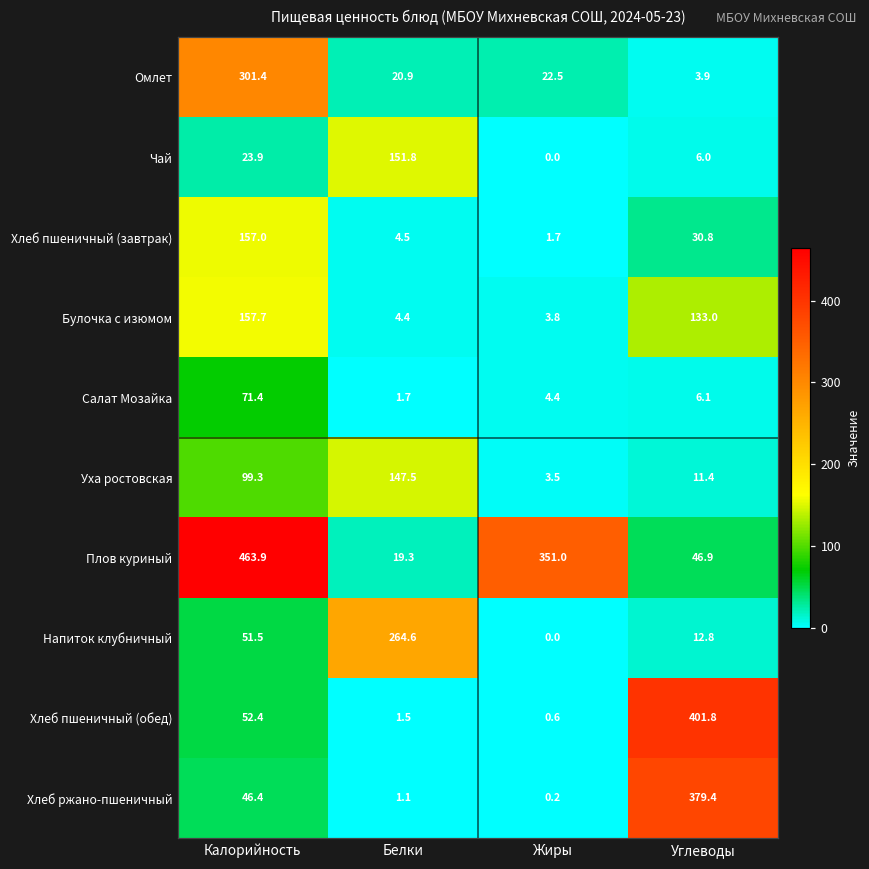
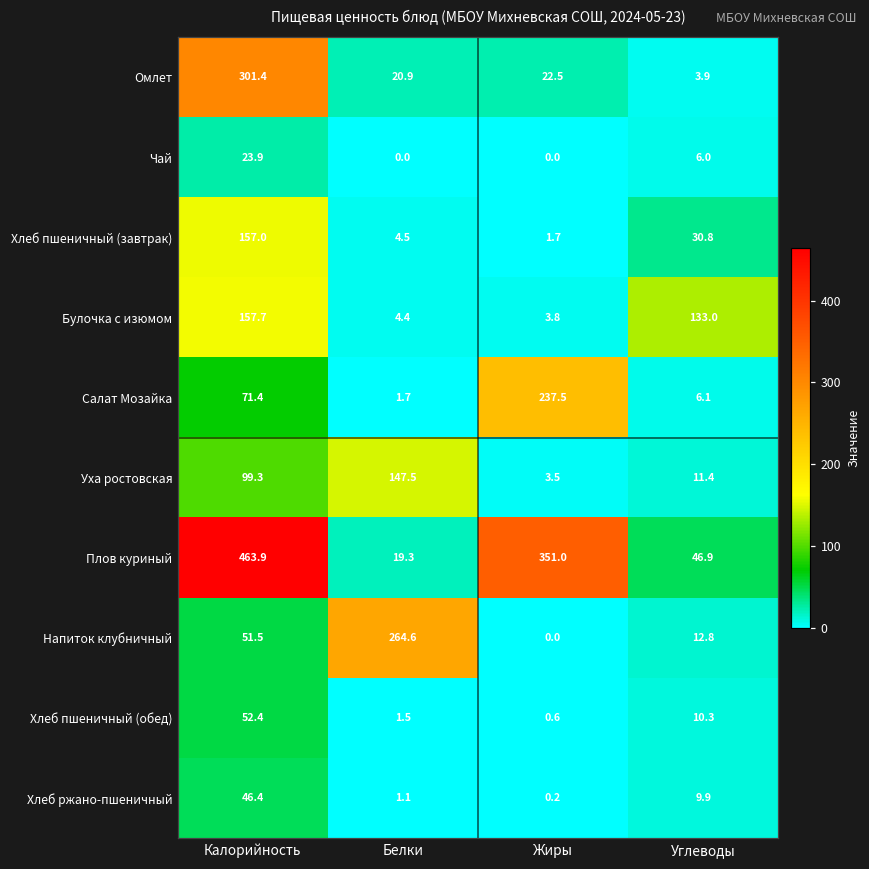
  {
    "Омлет": {
      "Калорийность": 301.4,
      "Белки": 20.9,
      "Жиры": 22.5,
      "Углеводы": 3.9
    },
    "Чай": {
      "Калорийность": 23.9,
-     "Белки": 151.8,
+     "Белки": 0.0,
      "Жиры": 0.0,
      "Углеводы": 6.0
    },
    "Хлеб пшеничный (завтрак)": {
      "Калорийность": 157.0,
      "Белки": 4.5,
      "Жиры": 1.7,
      "Углеводы": 30.8
    },
    "Булочка с изюмом": {
      "Калорийность": 157.7,
      "Белки": 4.4,
      "Жиры": 3.8,
      "Углеводы": 133.0
    },
    "Салат Мозайка": {
      "Калорийность": 71.4,
      "Белки": 1.7,
-     "Жиры": 4.4,
+     "Жиры": 237.5,
      "Углеводы": 6.1
    },
    "Уха ростовская": {
      "Калорийность": 99.3,
      "Белки": 147.5,
      "Жиры": 3.5,
      "Углеводы": 11.4
    },
    "Плов куриный": {
      "Калорийность": 463.9,
      "Белки": 19.3,
      "Жиры": 351.0,
      "Углеводы": 46.9
    },
    "Напиток клубничный": {
      "Калорийность": 51.5,
      "Белки": 264.6,
      "Жиры": 0.0,
      "Углеводы": 12.8
    },
    "Хлеб пшеничный (обед)": {
      "Калорийность": 52.4,
      "Белки": 1.5,
      "Жиры": 0.6,
-     "Углеводы": 401.8
+     "Углеводы": 10.3
    },
    "Хлеб ржано-пшеничный": {
      "Калорийность": 46.4,
      "Белки": 1.1,
      "Жиры": 0.2,
-     "Углеводы": 379.4
+     "Углеводы": 9.9
    }
  }
